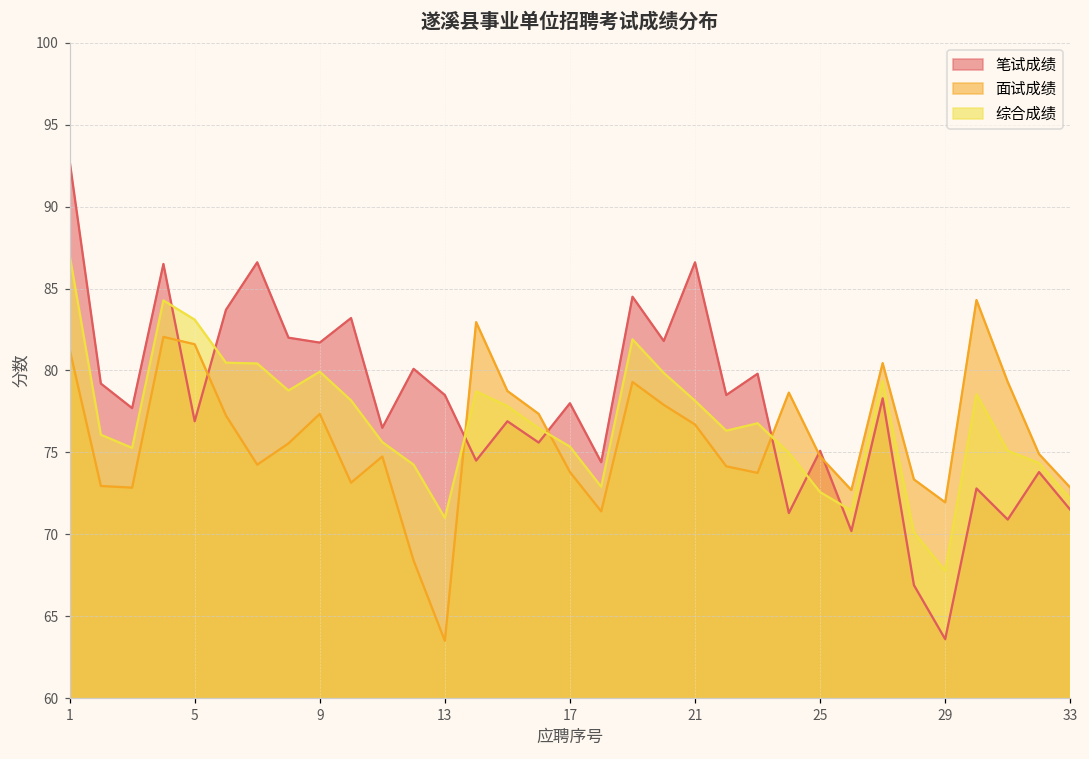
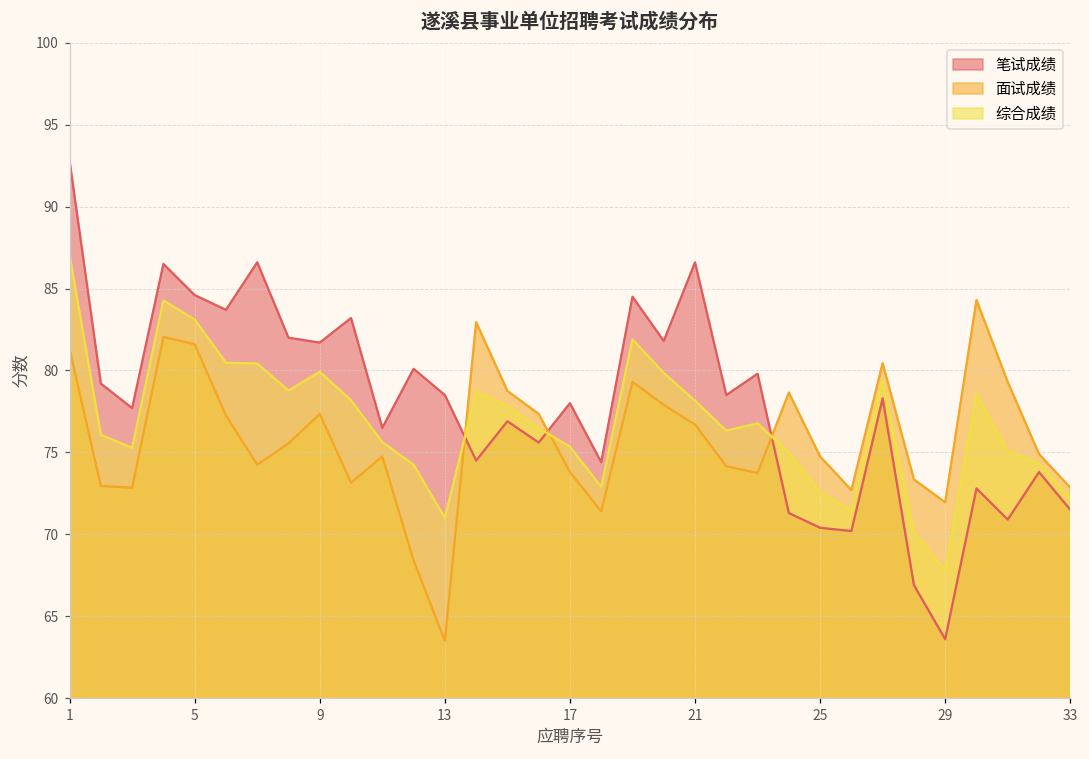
  {
    "笔试成绩": {
      "1": 92.8,
-     "5": 76.9,
+     "5": 84.6,
      "9": 81.7,
      "13": 78.5,
      "17": 78.0,
      "21": 86.6,
-     "25": 75.1,
+     "25": 70.4,
      "29": 63.6,
      "33": 71.5
    }
  }
